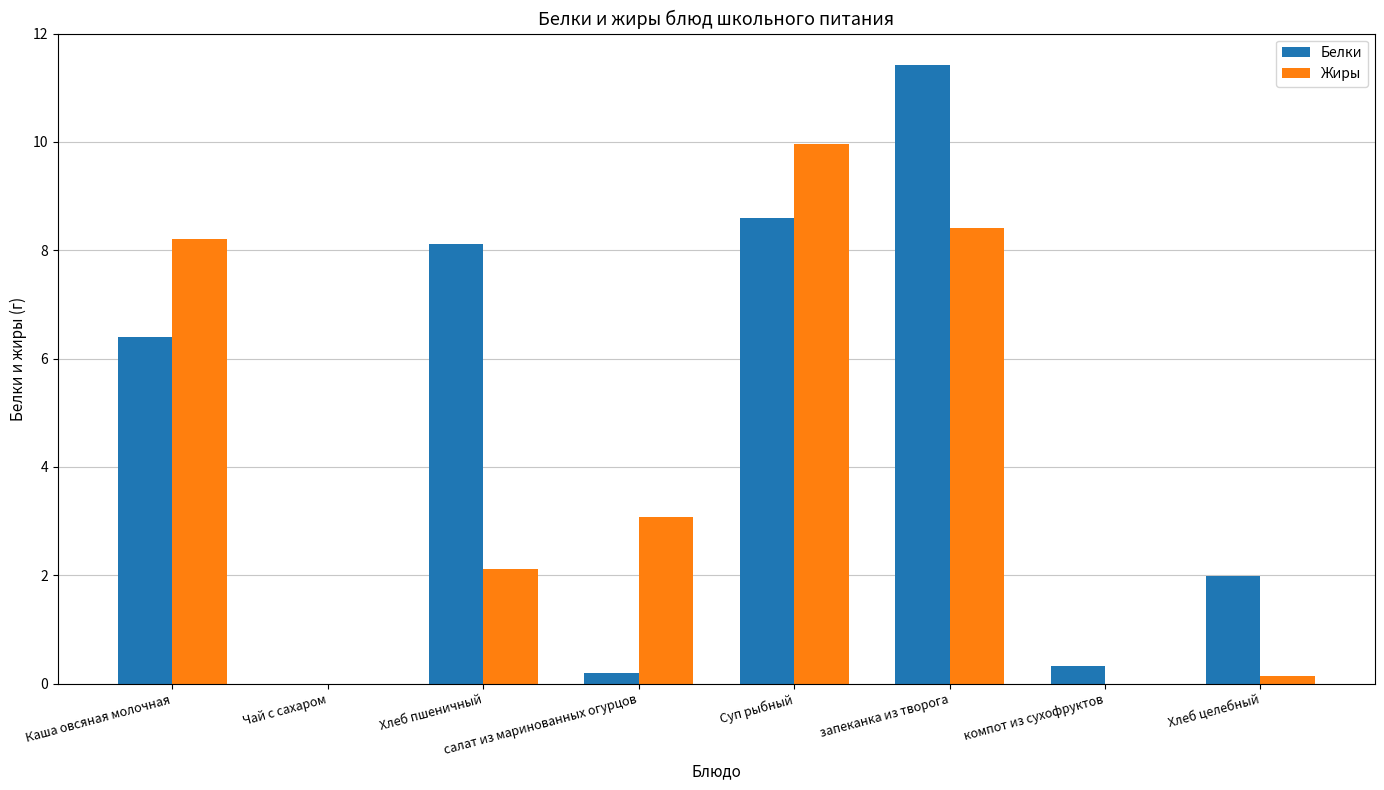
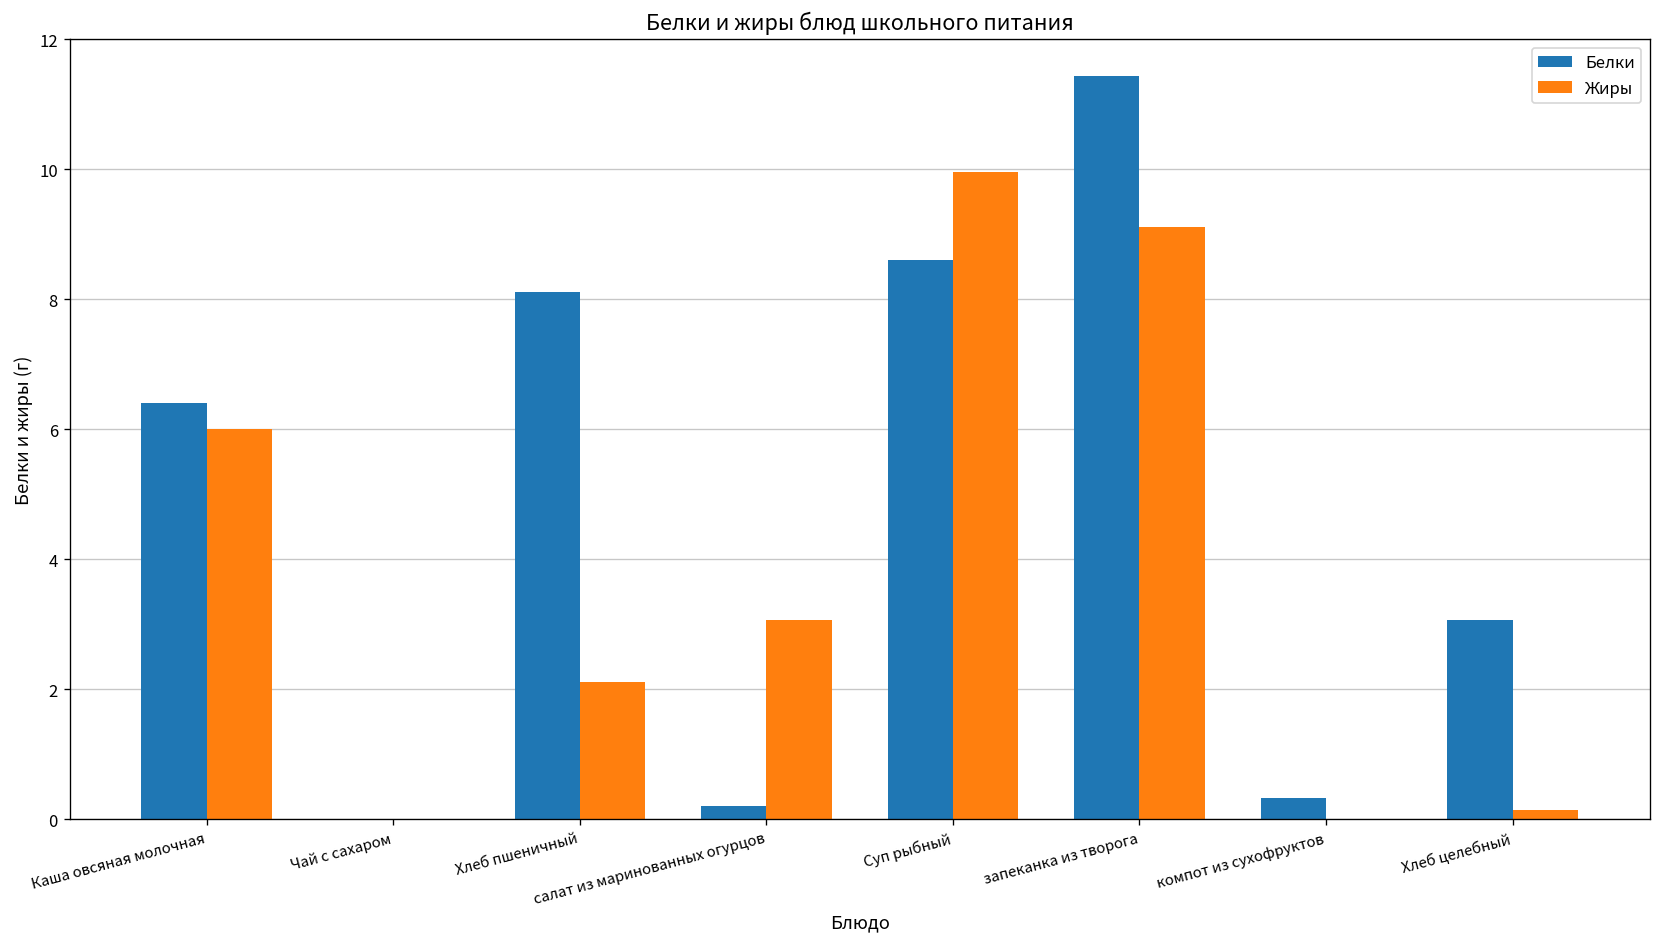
  {
    "Белки": {
      "Каша овсяная молочная": 6.4,
      "Чай с сахаром": 0.0,
      "Хлеб пшеничный": 8.1,
      "салат из маринованных огурцов": 0.2,
      "Суп рыбный": 8.6,
      "запеканка из творога": 11.4,
      "компот из сухофруктов": 0.3,
-     "Хлеб целебный": 2.0
+     "Хлеб целебный": 3.1
    },
    "Жиры": {
-     "Каша овсяная молочная": 8.2,
+     "Каша овсяная молочная": 6.0,
      "Чай с сахаром": 0.0,
      "Хлеб пшеничный": 2.1,
      "салат из маринованных огурцов": 3.1,
      "Суп рыбный": 10.0,
-     "запеканка из творога": 8.4,
+     "запеканка из творога": 9.1,
      "компот из сухофруктов": 0.0,
      "Хлеб целебный": 0.1
    }
  }
